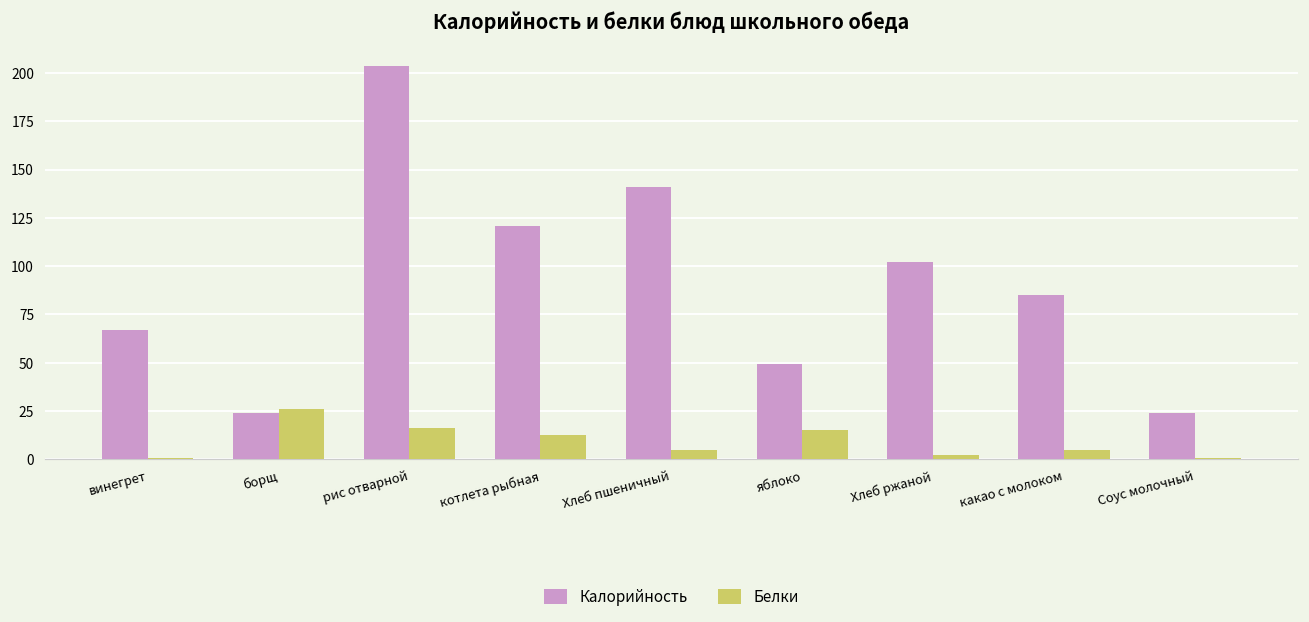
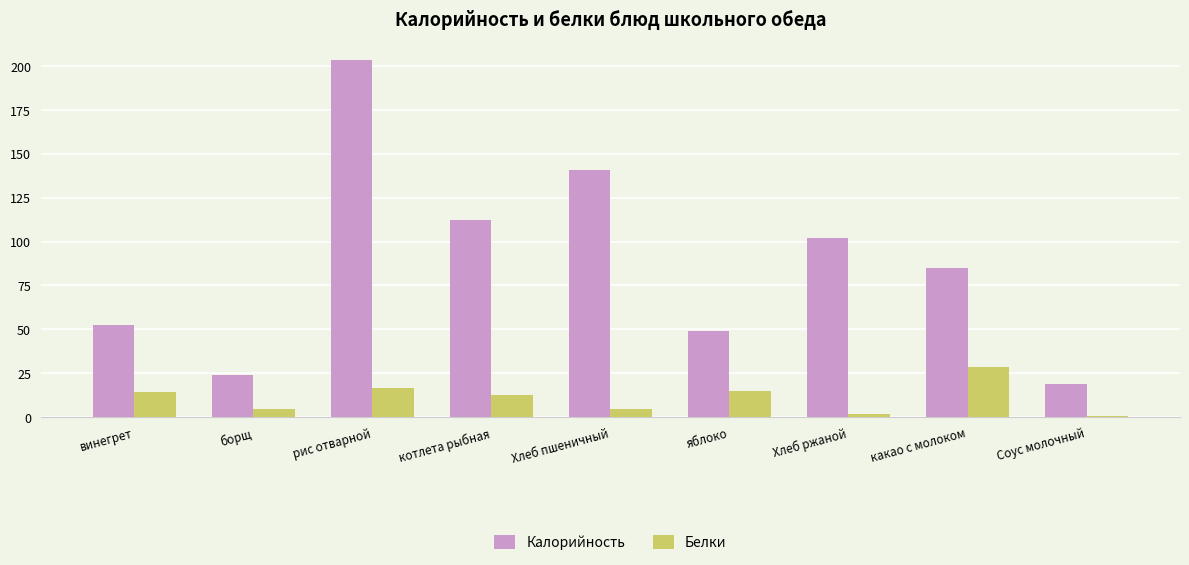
  {
    "Калорийность": {
-     "винегрет": 67,
+     "винегрет": 52,
      "борщ": 24,
      "рис отварной": 204,
-     "котлета рыбная": 121,
+     "котлета рыбная": 112,
      "Хлеб пшеничный": 141,
      "яблоко": 49,
      "Хлеб ржаной": 102,
      "какао с молоком": 85,
-     "Соус молочный": 24
+     "Соус молочный": 19
    },
    "Белки": {
-     "винегрет": 1,
-     "борщ": 26,
+     "винегрет": 14,
+     "борщ": 5,
      "рис отварной": 16,
      "котлета рыбная": 13,
      "Хлеб пшеничный": 5,
      "яблоко": 15,
      "Хлеб ржаной": 2,
-     "какао с молоком": 5
+     "какао с молоком": 28
    }
  }
